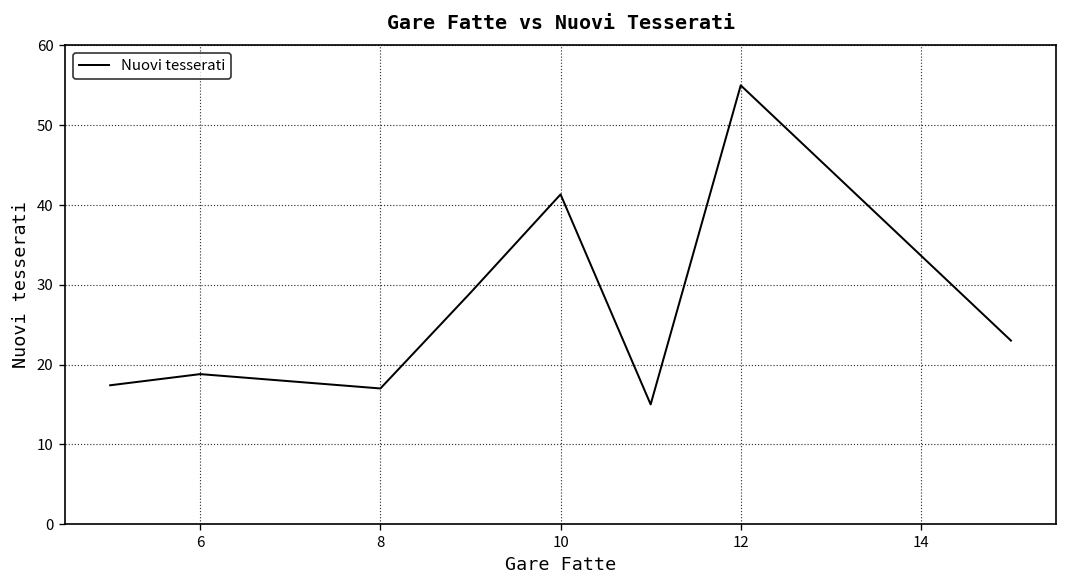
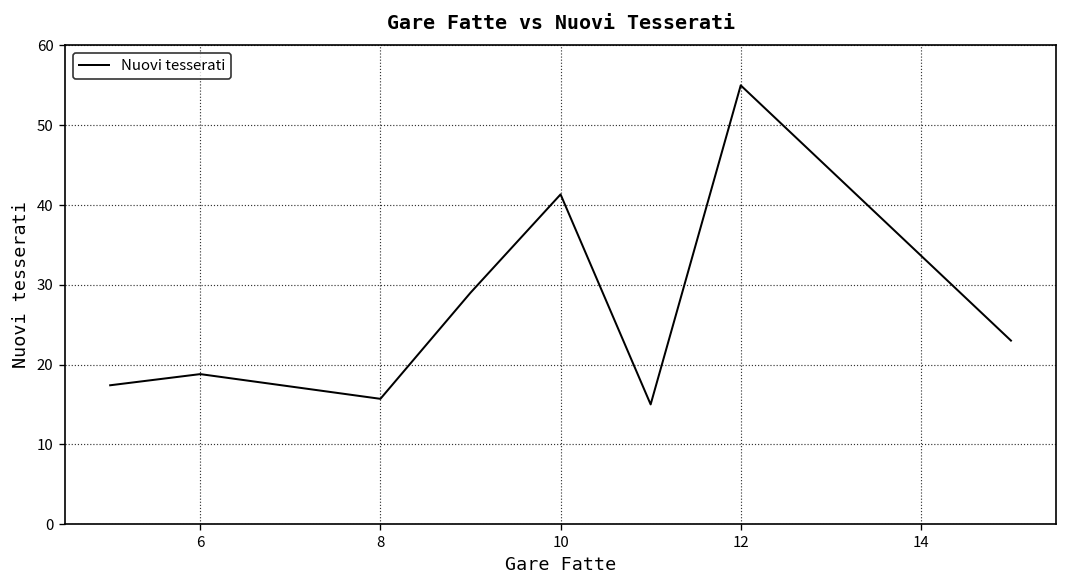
  {
    "6": 19,
-   "8": 17,
+   "8": 16,
    "10": 41,
    "12": 55
  }
